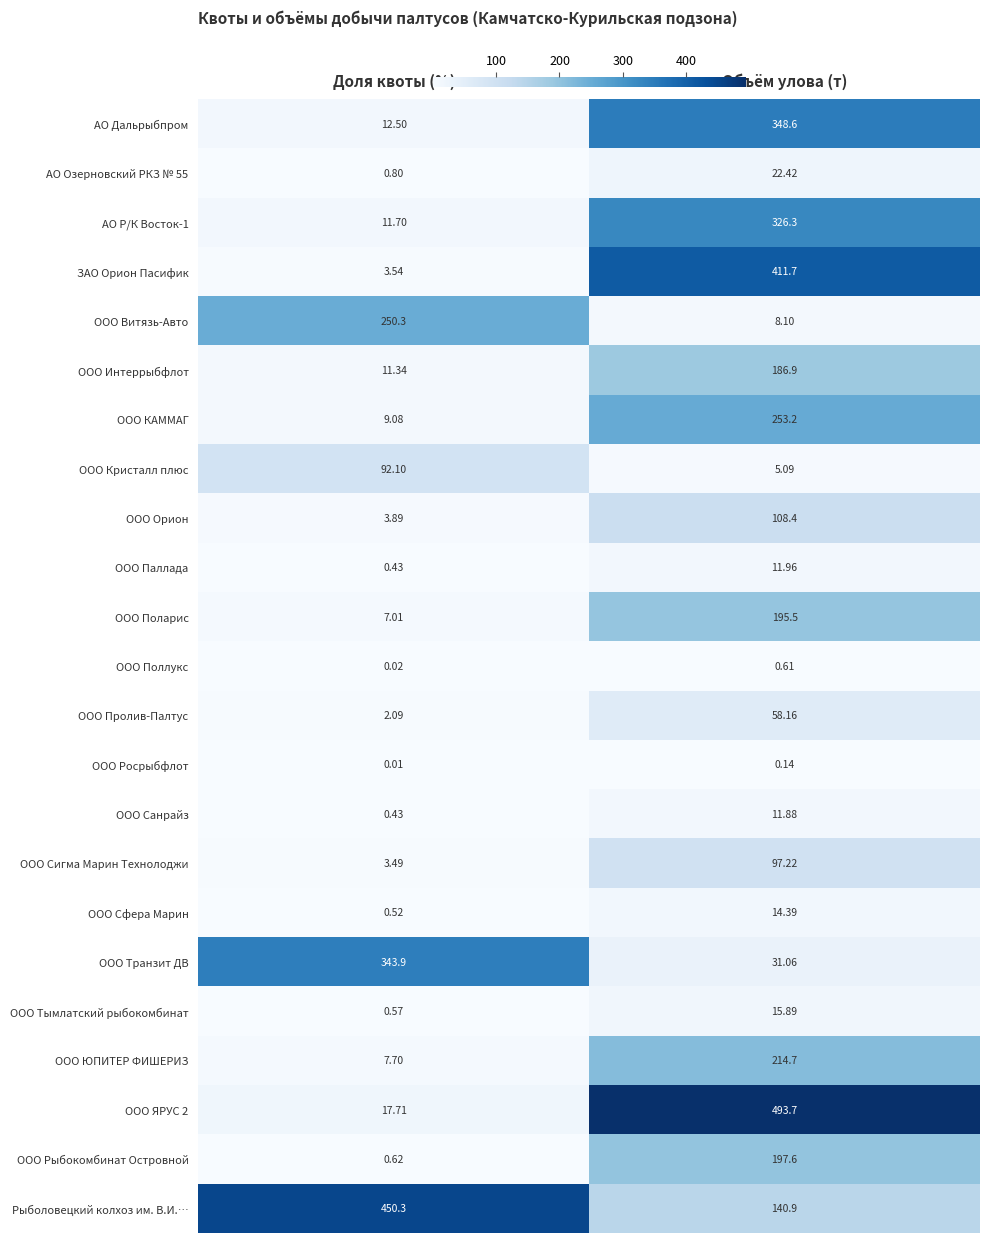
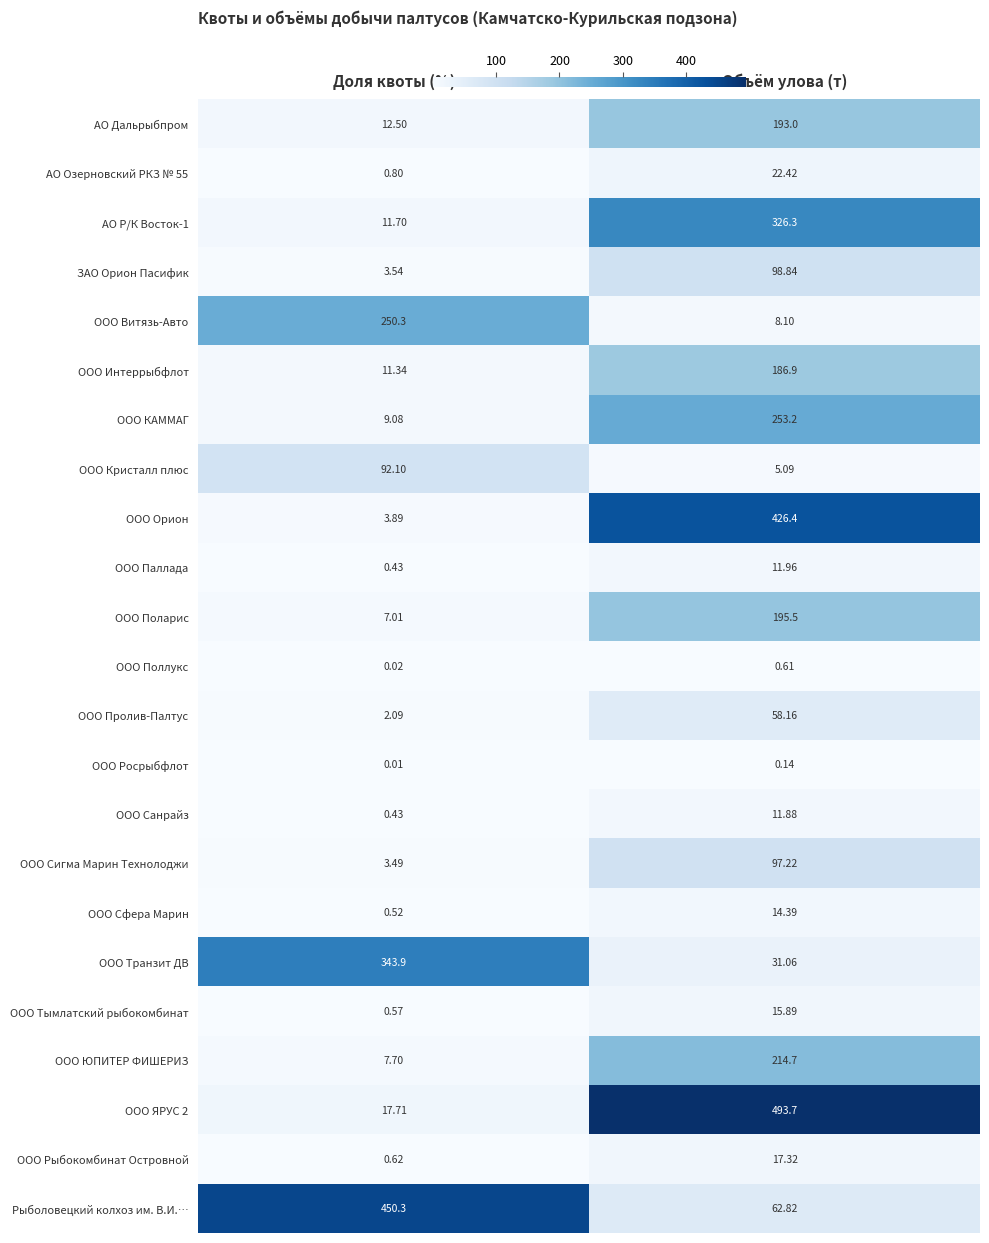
  {
    "АО Дальрыбпром": {
      "Доля квоты (%)": 12.50,
-     "Объём улова (т)": 348.6
+     "Объём улова (т)": 193.0
    },
    "АО Озерновский РКЗ № 55": {
      "Доля квоты (%)": 0.80,
      "Объём улова (т)": 22.42
    },
    "АО Р/К Восток-1": {
      "Доля квоты (%)": 11.70,
      "Объём улова (т)": 326.3
    },
    "ЗАО Орион Пасифик": {
      "Доля квоты (%)": 3.54,
-     "Объём улова (т)": 411.7
+     "Объём улова (т)": 98.84
    },
    "ООО Витязь-Авто": {
      "Доля квоты (%)": 250.3,
      "Объём улова (т)": 8.10
    },
    "ООО Интеррыбфлот": {
      "Доля квоты (%)": 11.34,
      "Объём улова (т)": 186.9
    },
    "ООО КАММАГ": {
      "Доля квоты (%)": 9.08,
      "Объём улова (т)": 253.2
    },
    "ООО Кристалл плюс": {
      "Доля квоты (%)": 92.10,
      "Объём улова (т)": 5.09
    },
    "ООО Орион": {
      "Доля квоты (%)": 3.89,
-     "Объём улова (т)": 108.4
+     "Объём улова (т)": 426.4
    },
    "ООО Паллада": {
      "Доля квоты (%)": 0.43,
      "Объём улова (т)": 11.96
    },
    "ООО Поларис": {
      "Доля квоты (%)": 7.01,
      "Объём улова (т)": 195.5
    },
    "ООО Поллукс": {
      "Доля квоты (%)": 0.02,
      "Объём улова (т)": 0.61
    },
    "ООО Пролив-Палтус": {
      "Доля квоты (%)": 2.09,
      "Объём улова (т)": 58.16
    },
    "ООО Росрыбфлот": {
      "Доля квоты (%)": 0.01,
      "Объём улова (т)": 0.14
    },
    "ООО Санрайз": {
      "Доля квоты (%)": 0.43,
      "Объём улова (т)": 11.88
    },
    "ООО Сигма Марин Технолоджи": {
      "Доля квоты (%)": 3.49,
      "Объём улова (т)": 97.22
    },
    "ООО Сфера Марин": {
      "Доля квоты (%)": 0.52,
      "Объём улова (т)": 14.39
    },
    "ООО Транзит ДВ": {
      "Доля квоты (%)": 343.9,
      "Объём улова (т)": 31.06
    },
    "ООО Тымлатский рыбокомбинат": {
      "Доля квоты (%)": 0.57,
      "Объём улова (т)": 15.89
    },
    "ООО ЮПИТЕР ФИШЕРИЗ": {
      "Доля квоты (%)": 7.70,
      "Объём улова (т)": 214.7
    },
    "ООО ЯРУС 2": {
      "Доля квоты (%)": 17.71,
      "Объём улова (т)": 493.7
    },
    "ООО Рыбокомбинат Островной": {
      "Доля квоты (%)": 0.62,
-     "Объём улова (т)": 197.6
+     "Объём улова (т)": 17.32
    },
    "Рыболовецкий колхоз им. В.И.…": {
      "Доля квоты (%)": 450.3,
-     "Объём улова (т)": 140.9
+     "Объём улова (т)": 62.82
    }
  }
